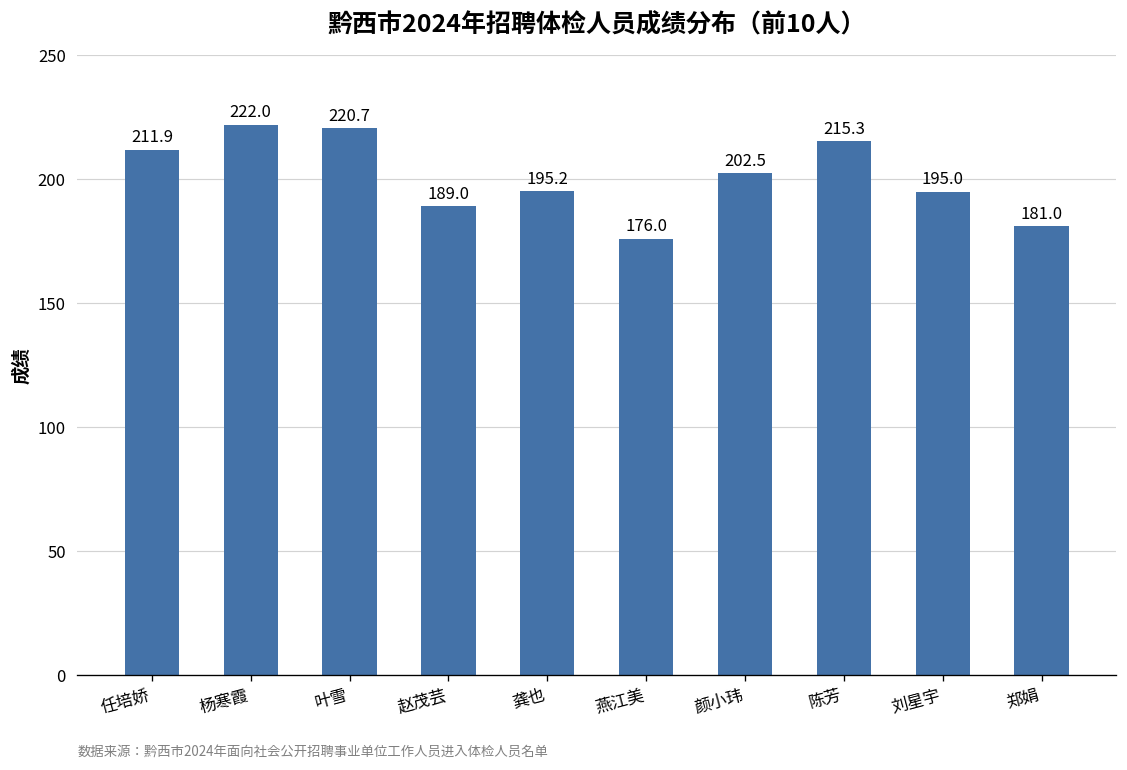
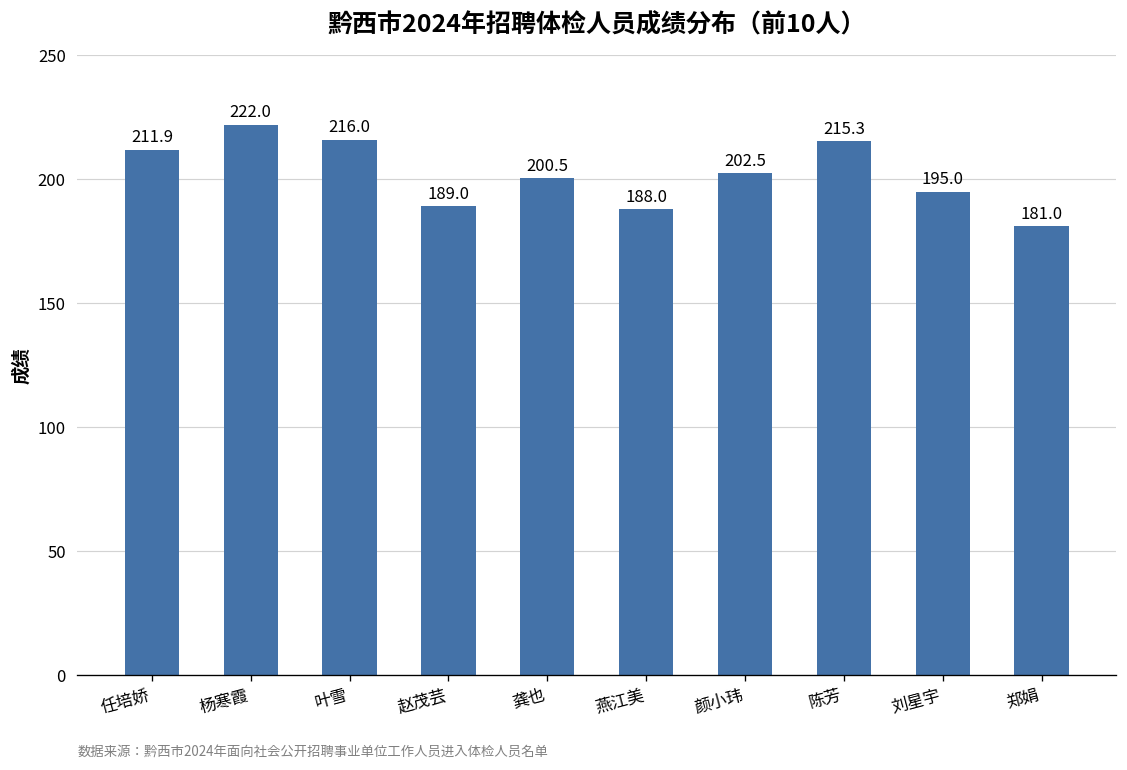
  {
    "任培娇": 211.9,
    "杨寒霞": 222.0,
-   "叶雪": 220.7,
+   "叶雪": 216.0,
    "赵茂芸": 189.0,
-   "龚也": 195.2,
-   "燕江美": 176.0,
+   "龚也": 200.5,
+   "燕江美": 188.0,
    "颜小玮": 202.5,
    "陈芳": 215.3,
    "刘星宇": 195.0,
    "郑娟": 181.0
  }
